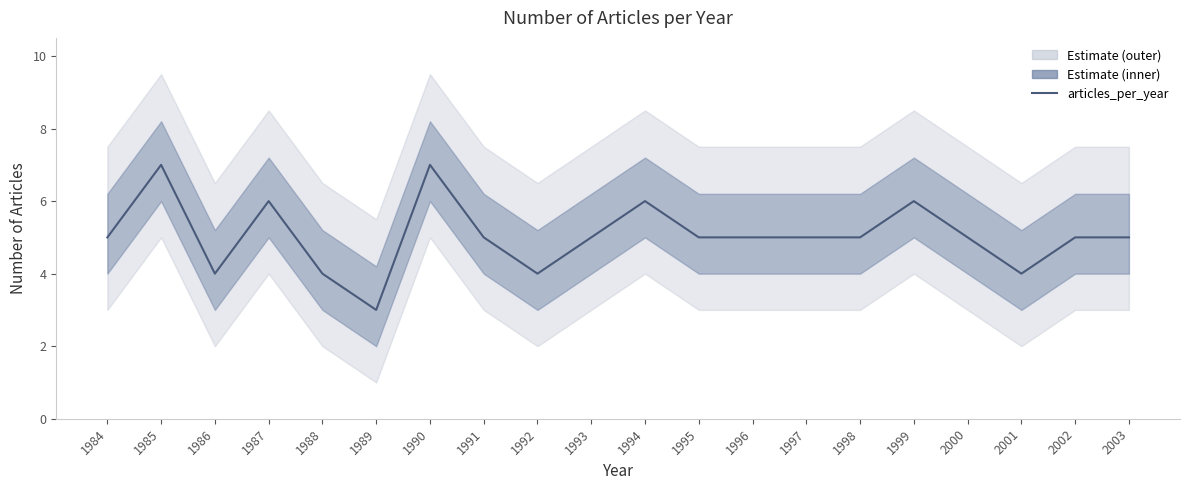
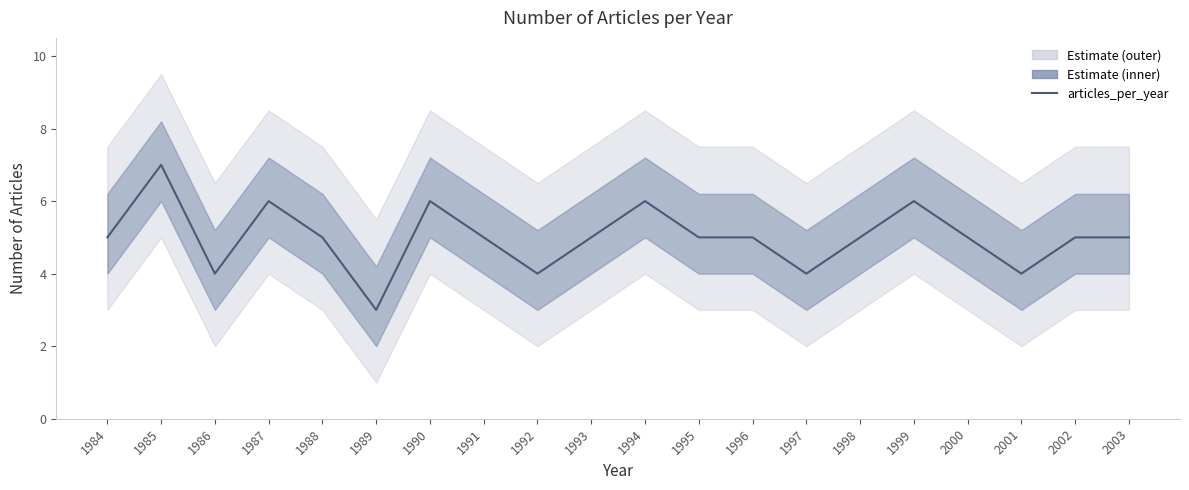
  {
    "articles_per_year": {
      "1984": 5,
      "1985": 7,
      "1986": 4,
      "1987": 6,
-     "1988": 4,
+     "1988": 5,
      "1989": 3,
-     "1990": 7,
+     "1990": 6,
      "1991": 5,
      "1992": 4,
      "1993": 5,
      "1994": 6,
      "1995": 5,
      "1996": 5,
-     "1997": 5,
+     "1997": 4,
      "1998": 5,
      "1999": 6,
      "2000": 5,
      "2001": 4,
      "2002": 5,
      "2003": 5
    }
  }
